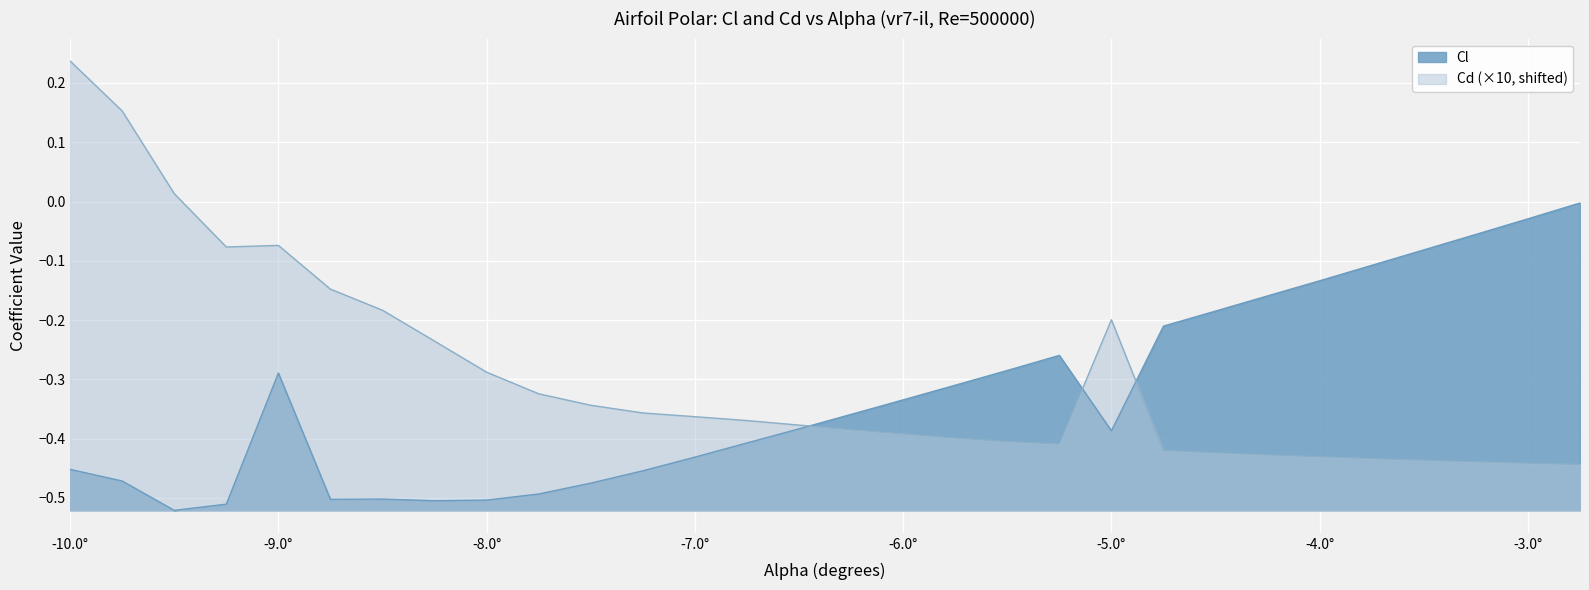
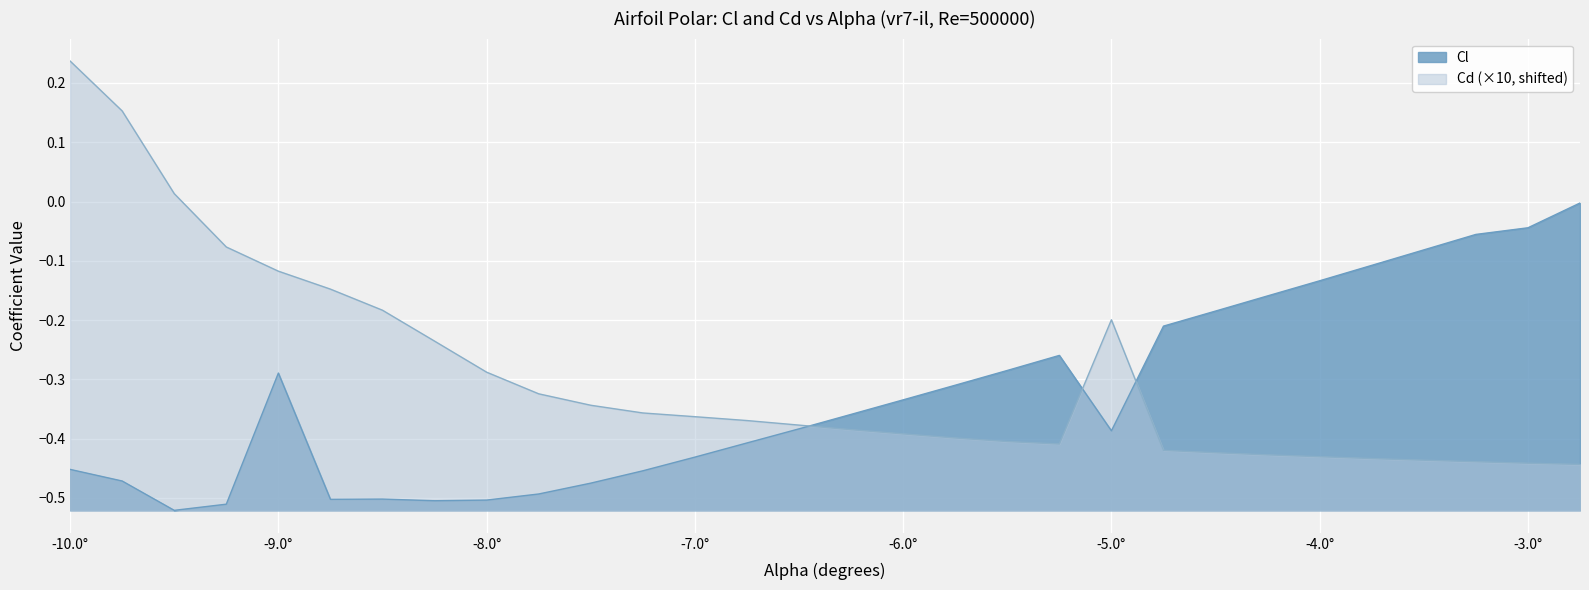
  {
    "Cl": {
      "-10.0°": -0.45,
      "-9.0°": -0.29,
      "-8.0°": -0.50,
      "-7.0°": -0.43,
      "-6.0°": -0.33,
      "-5.0°": -0.39,
      "-4.0°": -0.13,
-     "-3.0°": -0.03
+     "-3.0°": -0.04
    },
    "Cd (×10, shifted)": {
      "-10.0°": 0.24,
-     "-9.0°": -0.07,
+     "-9.0°": -0.12,
      "-8.0°": -0.29,
      "-7.0°": -0.36,
      "-6.0°": -0.39,
      "-5.0°": -0.20,
      "-4.0°": -0.43,
      "-3.0°": -0.44
    }
  }
